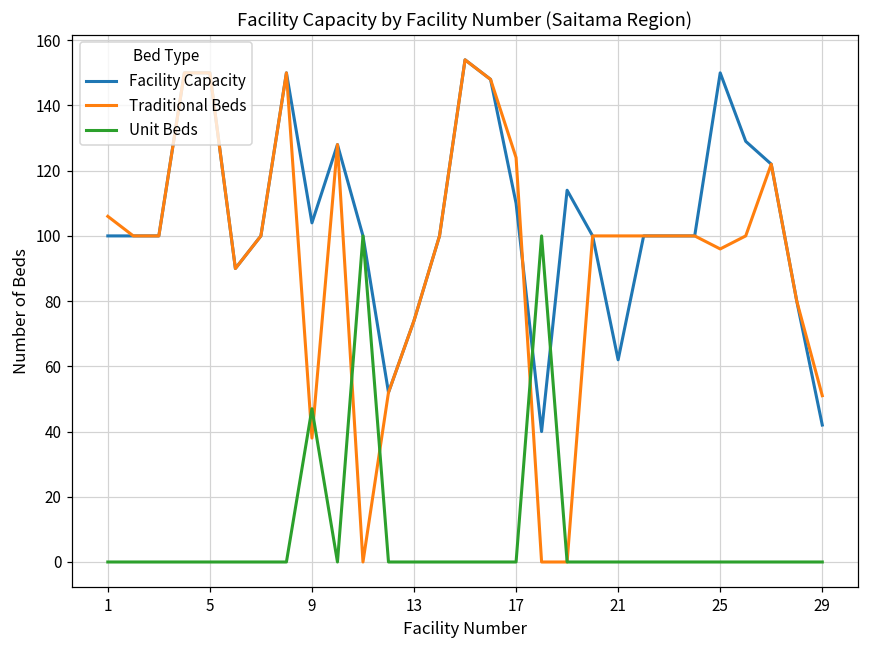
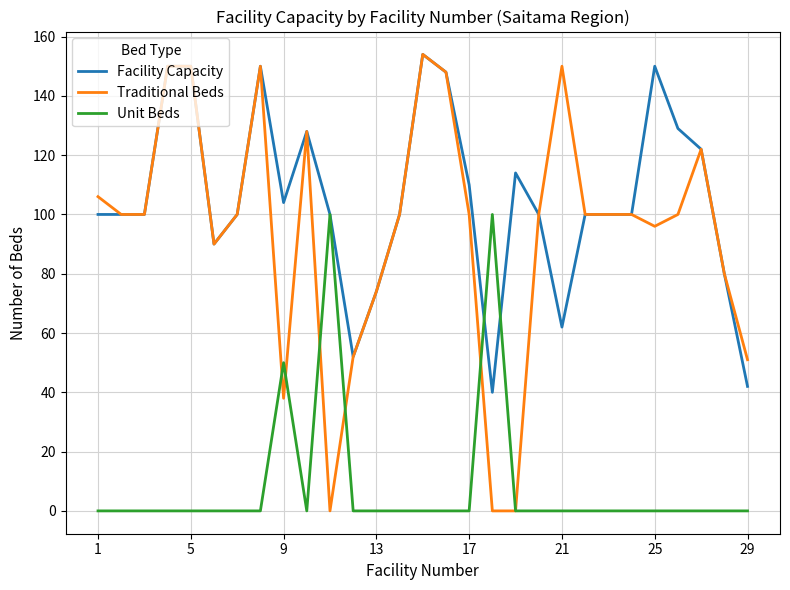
  {
    "Facility Capacity": {
      "1": 100,
      "9": 104,
      "17": 110,
      "21": 62,
      "25": 150,
      "29": 42
    },
    "Traditional Beds": {
      "1": 106,
      "9": 38,
-     "17": 124,
-     "21": 100,
+     "17": 100,
+     "21": 150,
      "25": 96,
      "29": 51
    },
    "Unit Beds": {
      "1": 0,
      "5": 0,
-     "9": 47,
+     "9": 50,
      "13": 0,
      "17": 0,
      "21": 0,
      "25": 0,
      "29": 0
    }
  }
